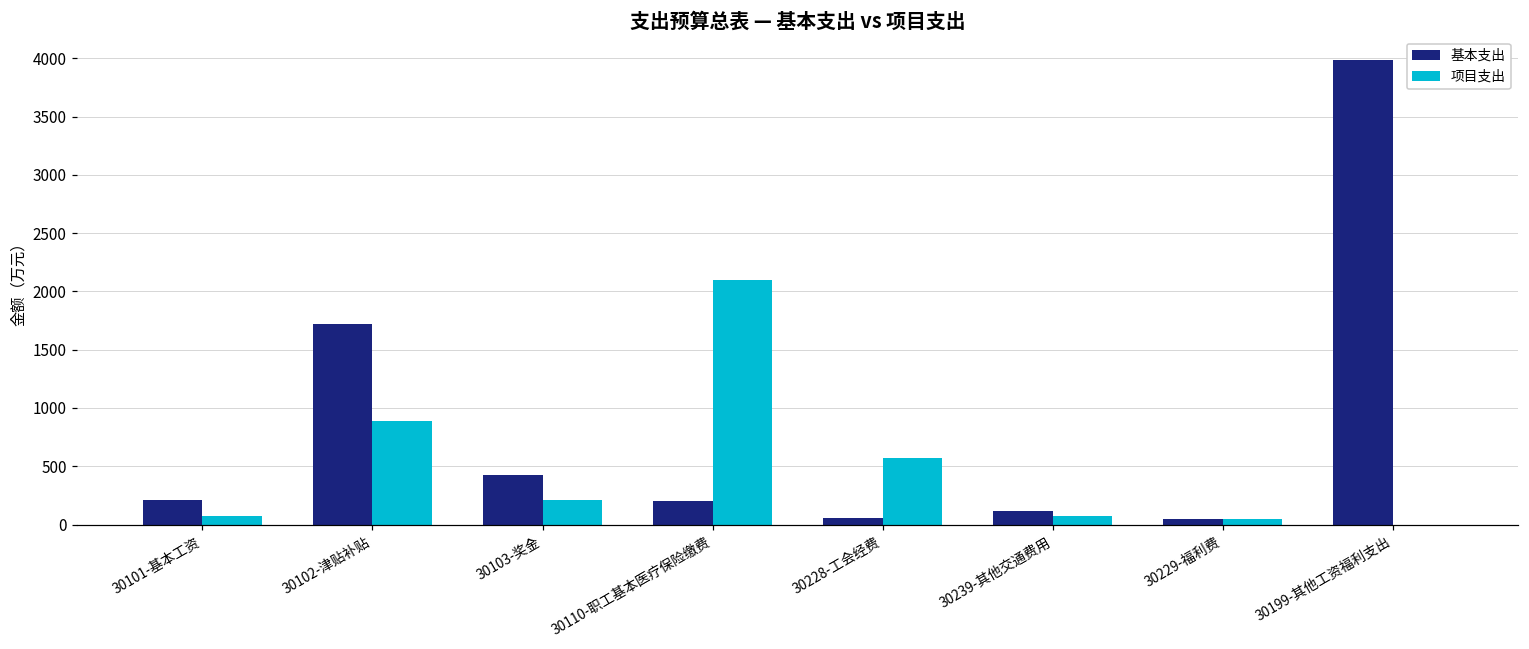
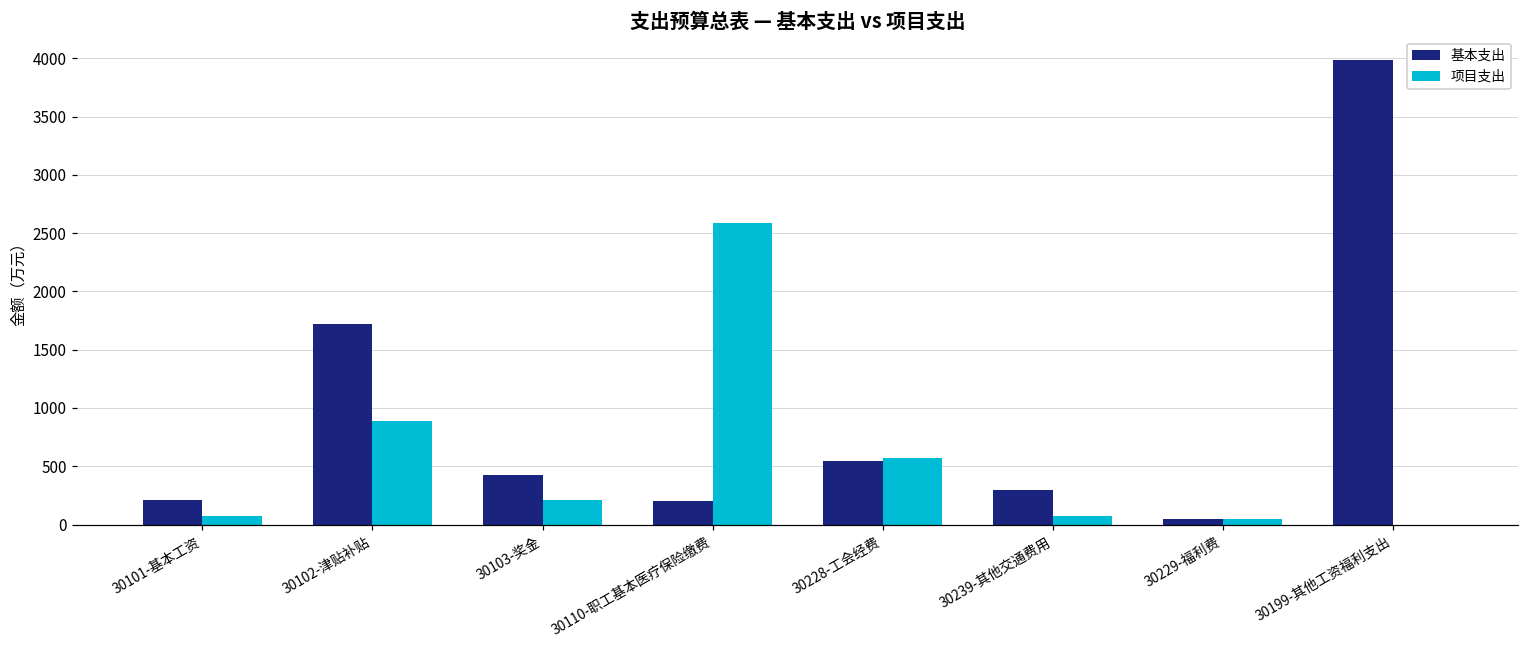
  {
    "基本支出": {
      "30101-基本工资": 210,
      "30102-津贴补贴": 1720,
      "30103-奖金": 430,
      "30110-职工基本医疗保险缴费": 200,
-     "30228-工会经费": 60,
-     "30239-其他交通费用": 110,
+     "30228-工会经费": 540,
+     "30239-其他交通费用": 290,
      "30229-福利费": 40,
      "30199-其他工资福利支出": 3990
    },
    "项目支出": {
      "30101-基本工资": 70,
      "30102-津贴补贴": 890,
      "30103-奖金": 210,
-     "30110-职工基本医疗保险缴费": 2100,
+     "30110-职工基本医疗保险缴费": 2590,
      "30228-工会经费": 570,
      "30239-其他交通费用": 70,
      "30229-福利费": 50,
      "30199-其他工资福利支出": 0
    }
  }
